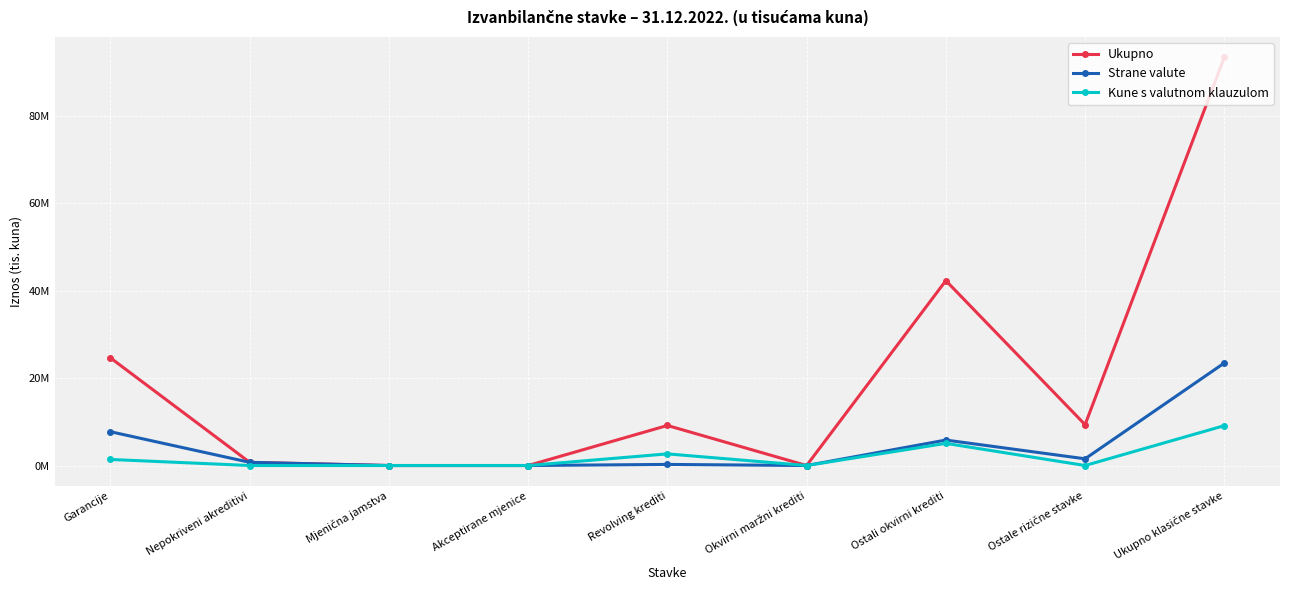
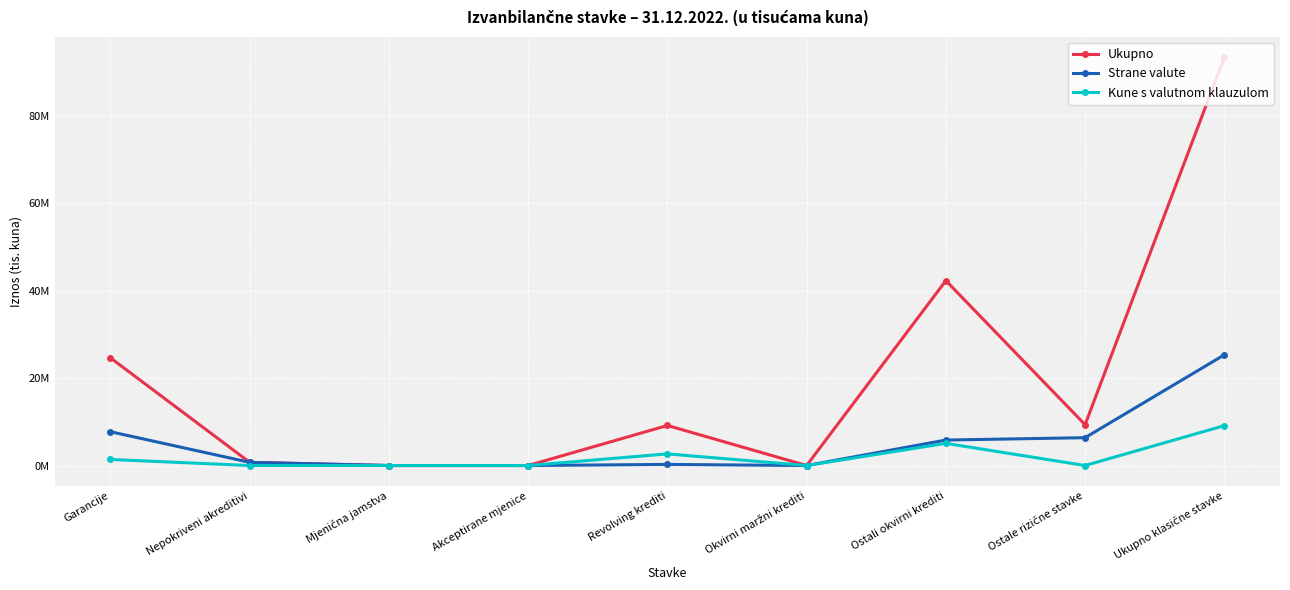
  {
    "Ukupno": {
      "Garancije": 25000000,
      "Revolving krediti": 9000000,
      "Ostali okvirni krediti": 42000000,
      "Ostale rizične stavke": 9000000
    },
    "Strane valute": {
      "Garancije": 8000000,
      "Revolving krediti": 0,
      "Ostali okvirni krediti": 6000000,
-     "Ostale rizične stavke": 2000000,
-     "Ukupno klasične stavke": 23000000
+     "Ostale rizične stavke": 6000000,
+     "Ukupno klasične stavke": 25000000
    },
    "Kune s valutnom klauzulom": {
      "Garancije": 1000000,
      "Nepokriveni akreditivi": 0,
      "Revolving krediti": 3000000,
      "Ostali okvirni krediti": 5000000,
      "Ostale rizične stavke": 0,
      "Ukupno klasične stavke": 9000000
    }
  }
